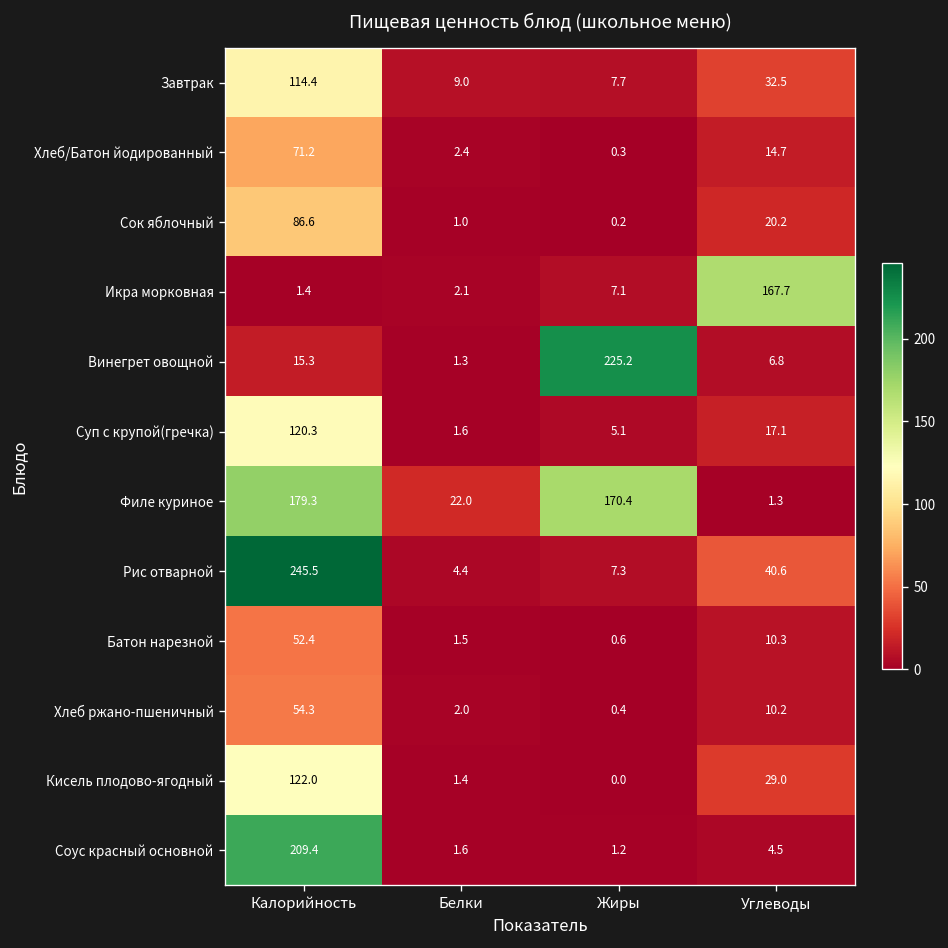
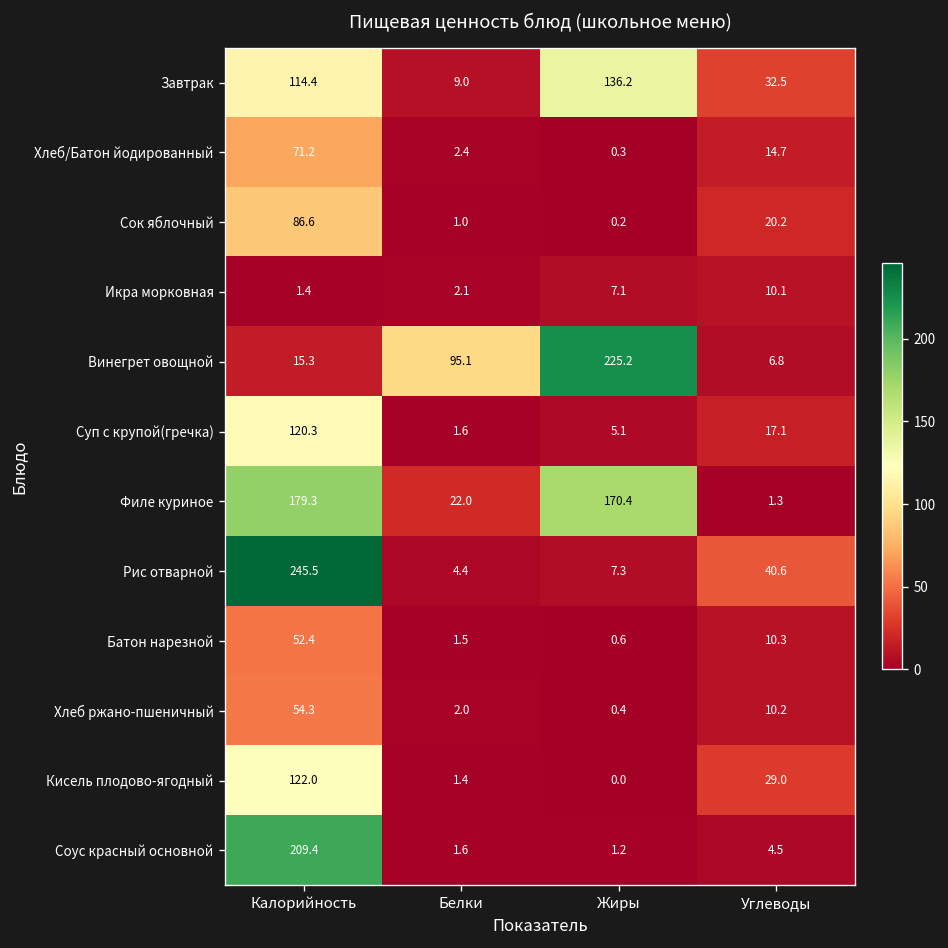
  {
    "Завтрак": {
      "Калорийность": 114.4,
      "Белки": 9.0,
-     "Жиры": 7.7,
+     "Жиры": 136.2,
      "Углеводы": 32.5
    },
    "Хлеб/Батон йодированный": {
      "Калорийность": 71.2,
      "Белки": 2.4,
      "Жиры": 0.3,
      "Углеводы": 14.7
    },
    "Сок яблочный": {
      "Калорийность": 86.6,
      "Белки": 1.0,
      "Жиры": 0.2,
      "Углеводы": 20.2
    },
    "Икра морковная": {
      "Калорийность": 1.4,
      "Белки": 2.1,
      "Жиры": 7.1,
-     "Углеводы": 167.7
+     "Углеводы": 10.1
    },
    "Винегрет овощной": {
      "Калорийность": 15.3,
-     "Белки": 1.3,
+     "Белки": 95.1,
      "Жиры": 225.2,
      "Углеводы": 6.8
    },
    "Суп с крупой(гречка)": {
      "Калорийность": 120.3,
      "Белки": 1.6,
      "Жиры": 5.1,
      "Углеводы": 17.1
    },
    "Филе куриное": {
      "Калорийность": 179.3,
      "Белки": 22.0,
      "Жиры": 170.4,
      "Углеводы": 1.3
    },
    "Рис отварной": {
      "Калорийность": 245.5,
      "Белки": 4.4,
      "Жиры": 7.3,
      "Углеводы": 40.6
    },
    "Батон нарезной": {
      "Калорийность": 52.4,
      "Белки": 1.5,
      "Жиры": 0.6,
      "Углеводы": 10.3
    },
    "Хлеб ржано-пшеничный": {
      "Калорийность": 54.3,
      "Белки": 2.0,
      "Жиры": 0.4,
      "Углеводы": 10.2
    },
    "Кисель плодово-ягодный": {
      "Калорийность": 122.0,
      "Белки": 1.4,
      "Жиры": 0.0,
      "Углеводы": 29.0
    },
    "Соус красный основной": {
      "Калорийность": 209.4,
      "Белки": 1.6,
      "Жиры": 1.2,
      "Углеводы": 4.5
    }
  }
